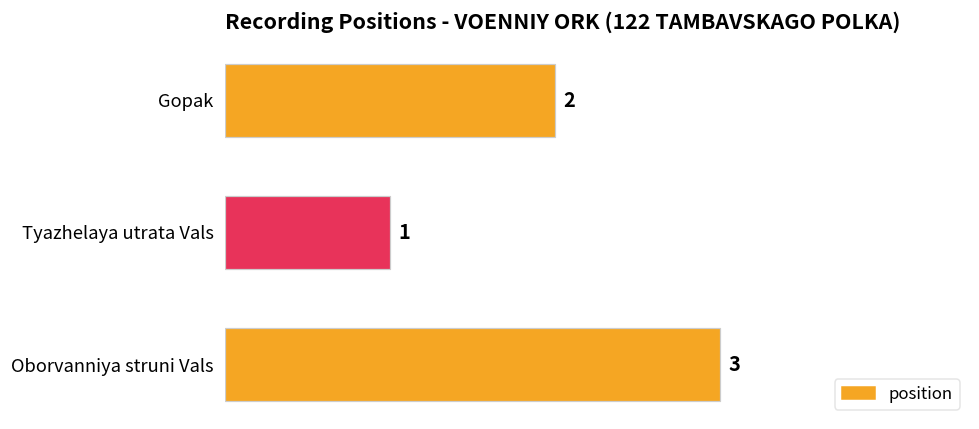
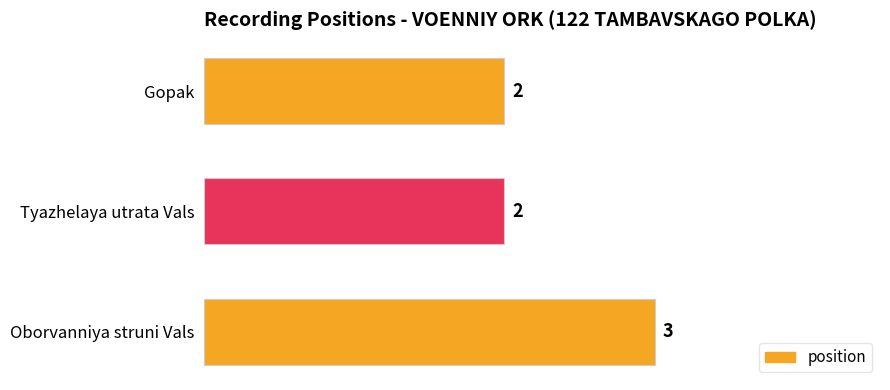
  {
    "Gopak": 2,
-   "Tyazhelaya utrata Vals": 1,
+   "Tyazhelaya utrata Vals": 2,
    "Oborvanniya struni Vals": 3
  }
